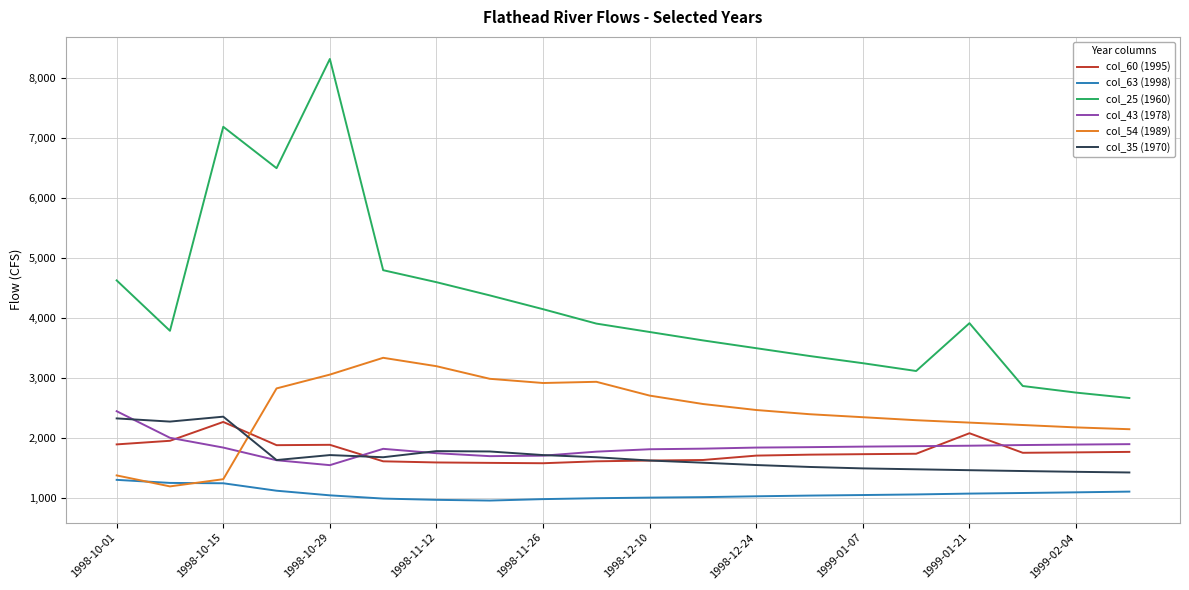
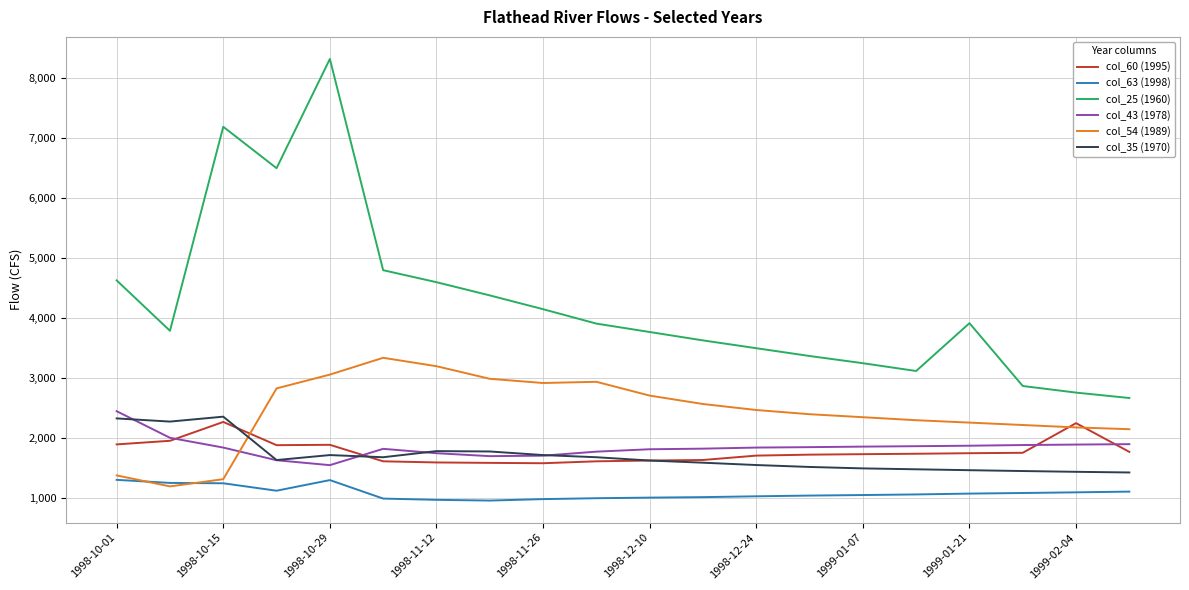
  {
    "col_60 (1995)": {
      "1998-10-01": "1,900",
      "1998-10-15": "2,300",
      "1998-10-29": "1,900",
      "1998-11-12": "1,600",
      "1998-11-26": "1,600",
      "1998-12-24": "1,700",
      "1999-01-07": "1,700",
-     "1999-01-21": "2,100",
-     "1999-02-04": "1,800"
+     "1999-01-21": "1,700",
+     "1999-02-04": "2,200"
    },
    "col_63 (1998)": {
      "1998-10-01": "1,300",
      "1998-10-15": "1,200",
-     "1998-10-29": "1,000",
+     "1998-10-29": "1,300",
      "1998-11-12": "1,000",
      "1998-11-26": "1,000",
      "1998-12-10": "1,000",
      "1998-12-24": "1,000",
      "1999-01-07": "1,000",
      "1999-01-21": "1,100",
      "1999-02-04": "1,100"
    },
    "col_25 (1960)": {
      "1998-10-01": "4,600",
      "1998-10-15": "7,200",
      "1998-10-29": "8,300",
      "1998-11-12": "4,600",
      "1998-11-26": "4,100",
      "1998-12-10": "3,800",
      "1998-12-24": "3,500",
      "1999-01-07": "3,200",
      "1999-01-21": "3,900",
      "1999-02-04": "2,800"
    },
    "col_43 (1978)": {
      "1998-10-01": "2,400",
      "1998-10-15": "1,800",
      "1998-10-29": "1,500",
      "1998-12-10": "1,800",
      "1998-12-24": "1,800",
      "1999-01-07": "1,900",
      "1999-01-21": "1,900",
      "1999-02-04": "1,900"
    },
    "col_54 (1989)": {
      "1998-10-01": "1,400",
      "1998-10-15": "1,300",
      "1998-10-29": "3,100",
      "1998-11-12": "3,200",
      "1998-11-26": "2,900",
      "1998-12-10": "2,700",
      "1998-12-24": "2,500",
      "1999-01-07": "2,300",
      "1999-01-21": "2,300",
      "1999-02-04": "2,200"
    },
    "col_35 (1970)": {
      "1998-10-01": "2,300",
      "1998-10-15": "2,300",
      "1998-10-29": "1,700",
      "1998-12-24": "1,500",
      "1999-01-07": "1,500",
      "1999-01-21": "1,500",
      "1999-02-04": "1,400"
    }
  }
